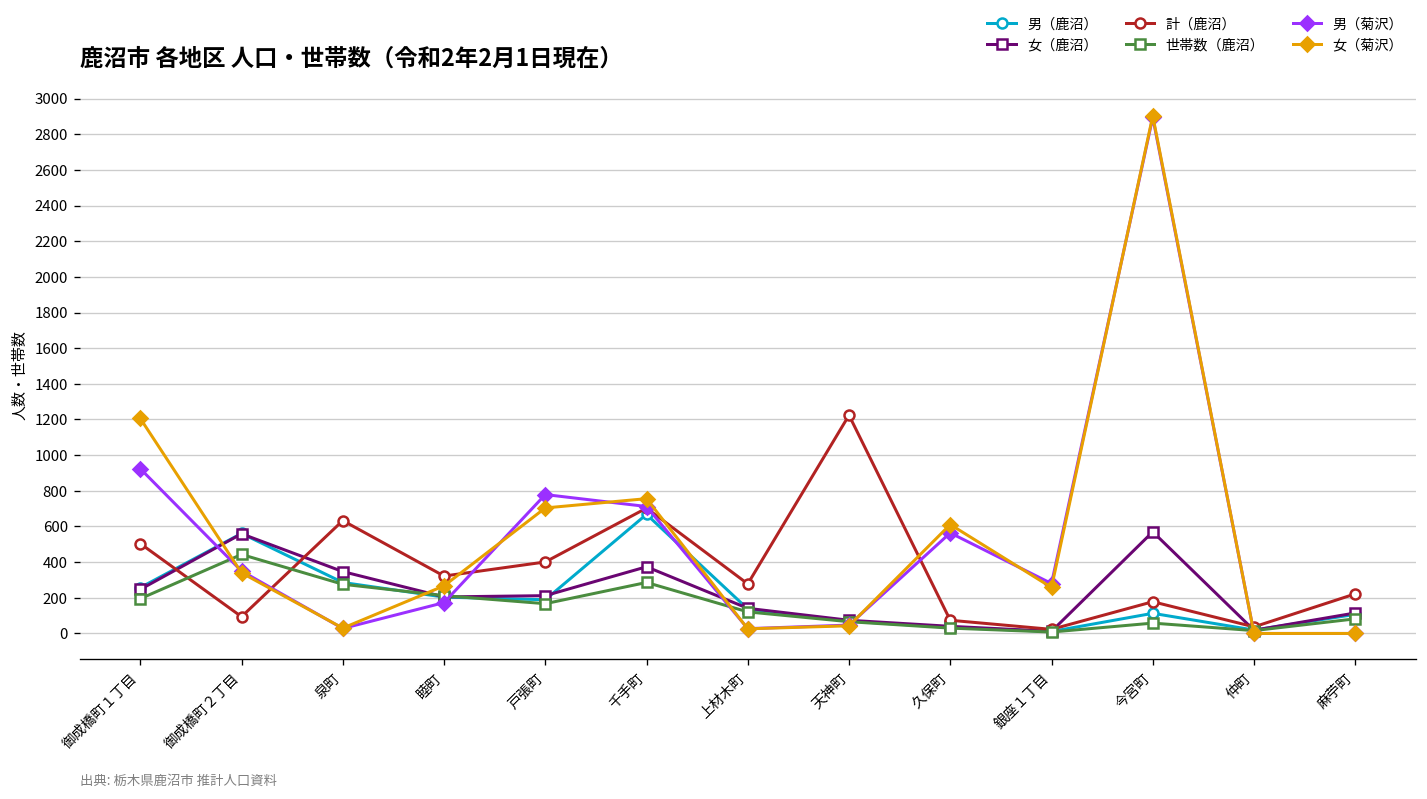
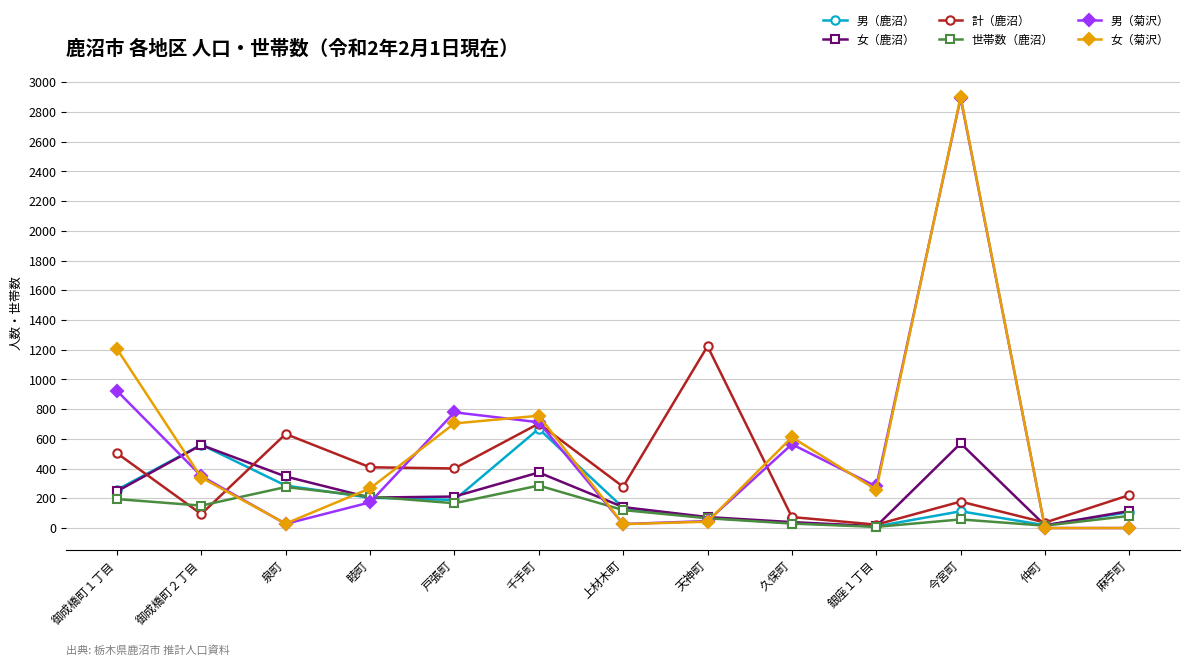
  {
    "男（鹿沼）": {
      "戸張町": 190,
      "千手町": 670,
      "今宮町": 110
    },
    "女（鹿沼）": {
      "泉町": 350,
      "戸張町": 210,
      "千手町": 370,
      "今宮町": 570
    },
    "計（鹿沼）": {
      "御成橋町１丁目": 500,
      "御成橋町２丁目": 90,
      "泉町": 630,
-     "睦町": 320,
+     "睦町": 410,
      "戸張町": 400,
      "上材木町": 280,
      "天神町": 1220,
      "久保町": 70,
      "今宮町": 180,
      "仲町": 40,
      "麻苧町": 220
    },
    "世帯数（鹿沼）": {
      "御成橋町１丁目": 200,
-     "御成橋町２丁目": 440,
+     "御成橋町２丁目": 150,
      "戸張町": 170,
      "千手町": 290,
      "今宮町": 60,
      "麻苧町": 80
    },
    "男（菊沢）": {
      "御成橋町１丁目": 920,
      "睦町": 170,
      "戸張町": 780,
      "久保町": 560,
      "銀座１丁目": 280
    },
    "女（菊沢）": {
      "御成橋町１丁目": 1210,
      "睦町": 270,
      "戸張町": 700,
      "千手町": 760,
      "久保町": 610,
      "銀座１丁目": 260
    }
  }
